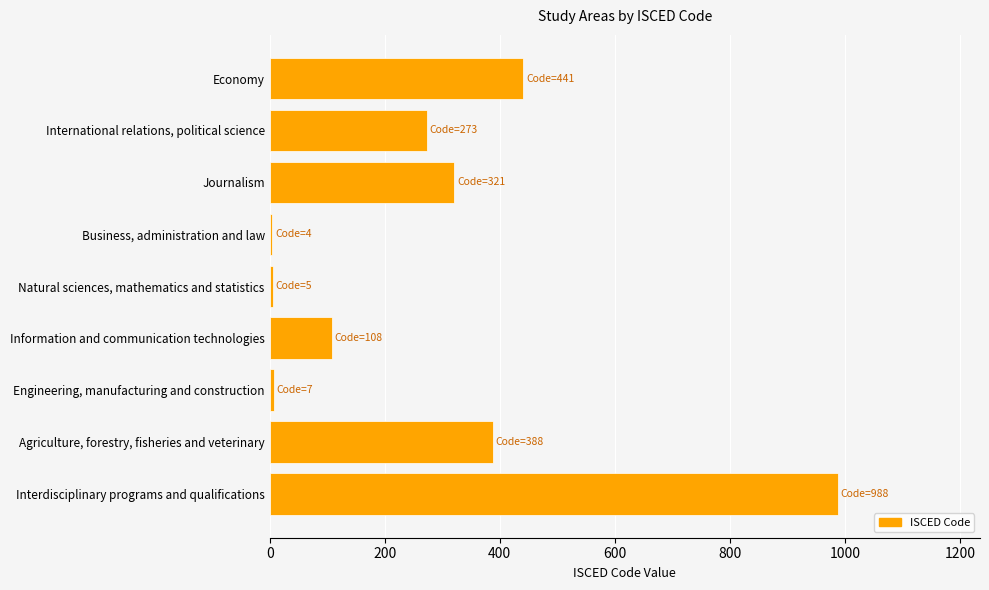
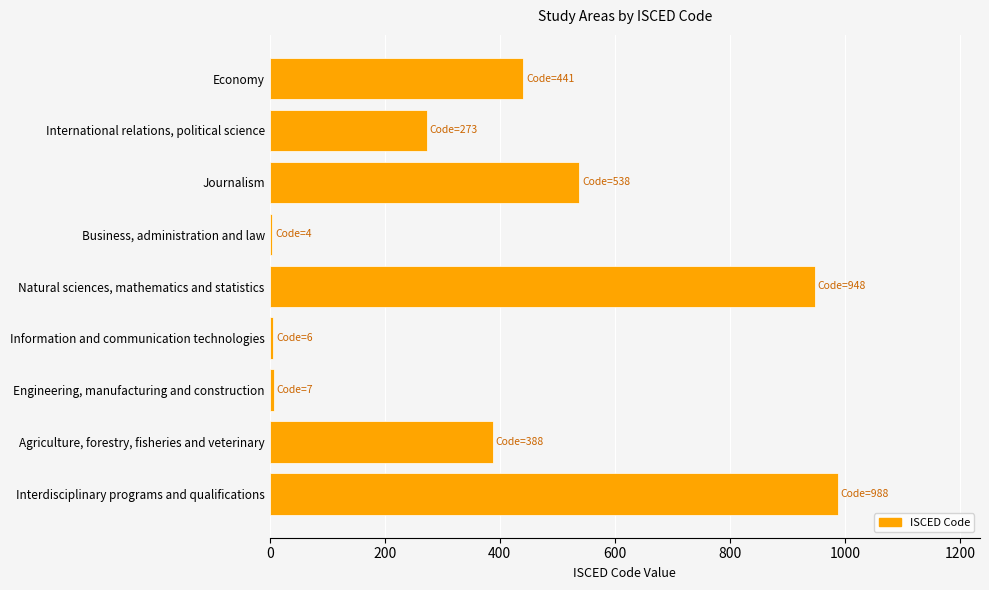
  {
    "Economy": 441,
    "International relations, political science": 273,
-   "Journalism": 321,
+   "Journalism": 538,
    "Business, administration and law": 4,
-   "Natural sciences, mathematics and statistics": 5,
-   "Information and communication technologies": 108,
+   "Natural sciences, mathematics and statistics": 948,
+   "Information and communication technologies": 6,
    "Engineering, manufacturing and construction": 7,
    "Agriculture, forestry, fisheries and veterinary": 388,
    "Interdisciplinary programs and qualifications": 988
  }
